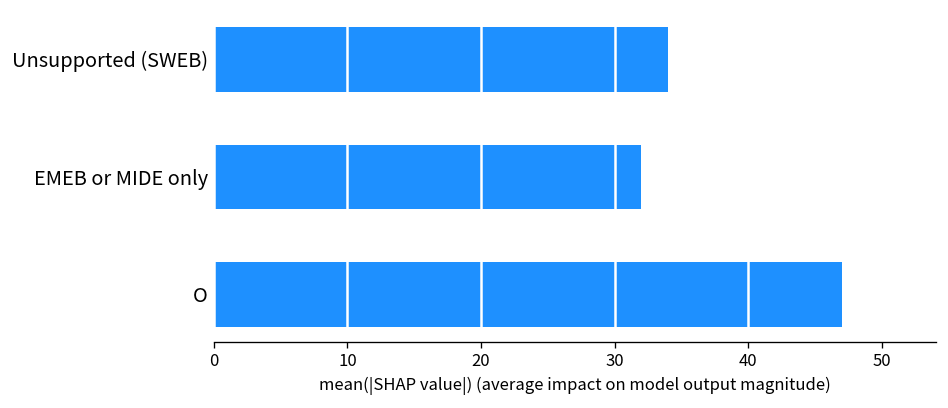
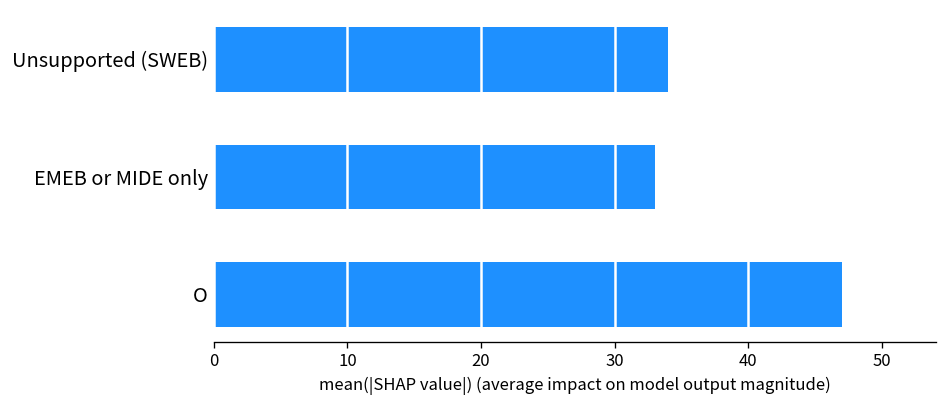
  {
    "Unsupported (SWEB)": 34,
-   "EMEB or MIDE only": 32,
+   "EMEB or MIDE only": 33,
    "O": 47
  }
